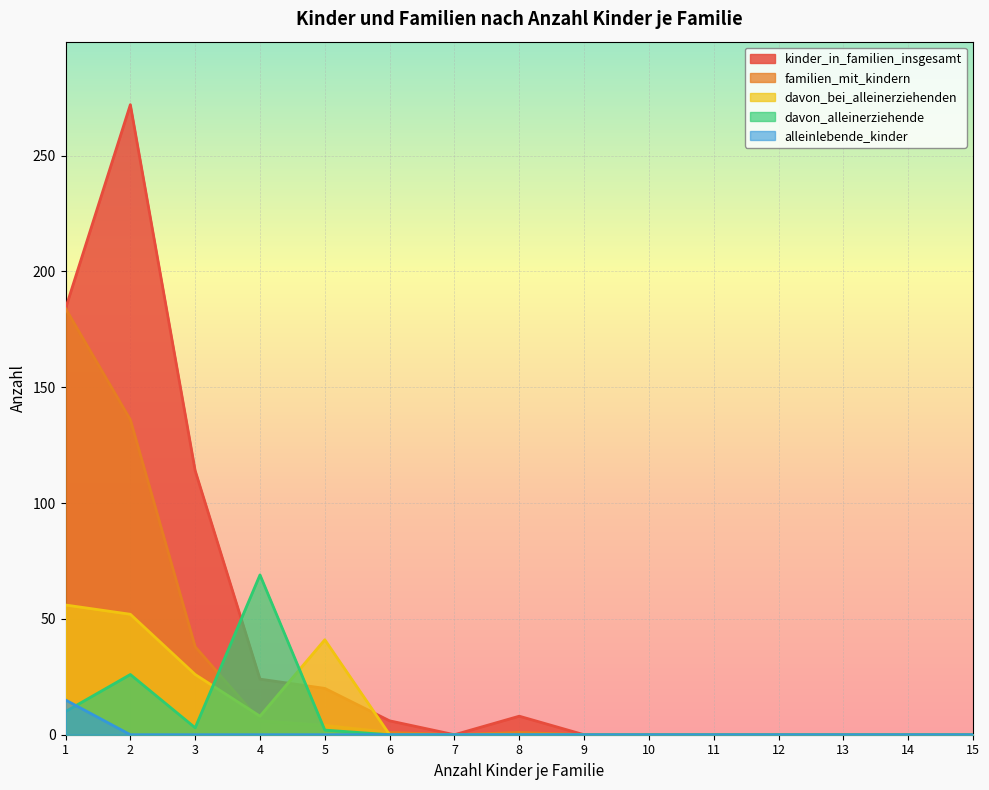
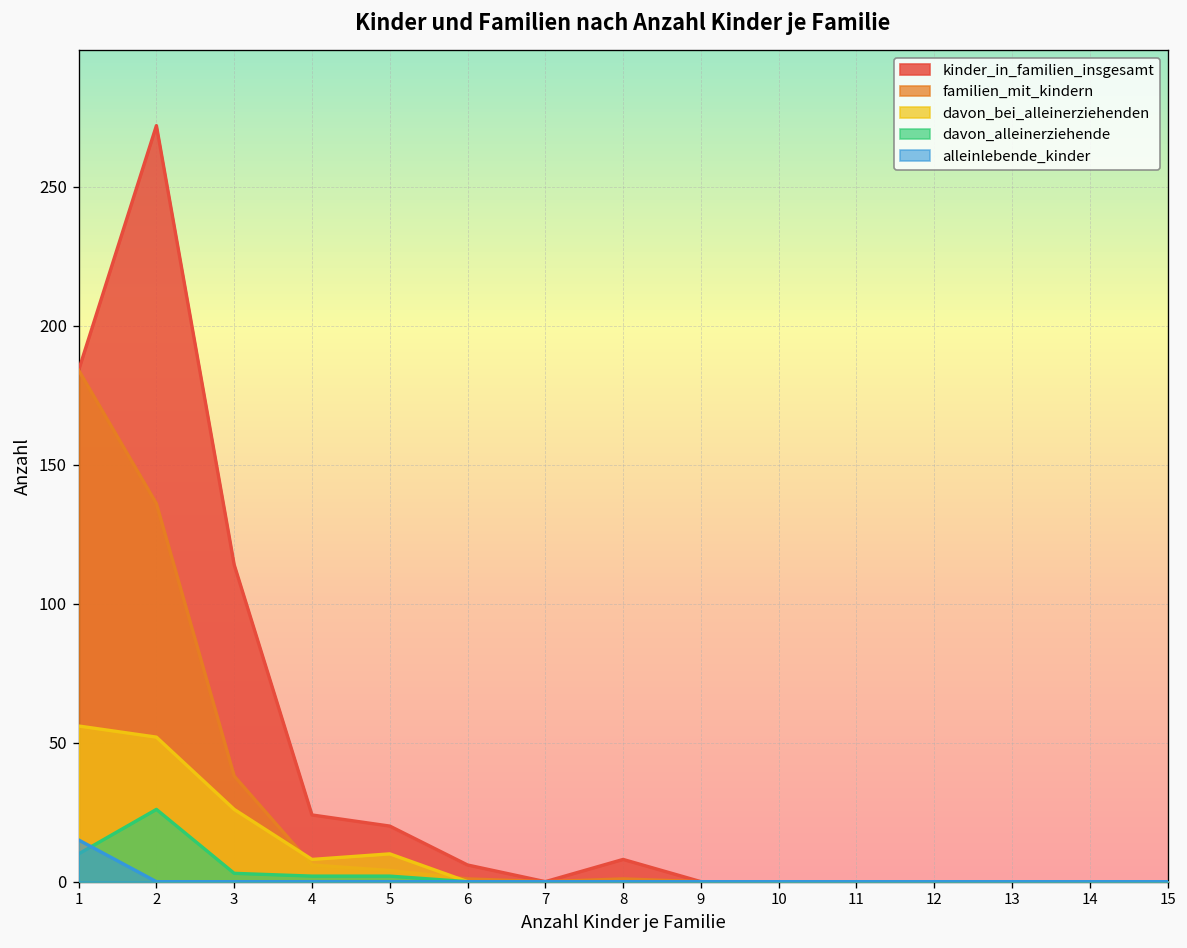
  {
    "davon_bei_alleinerziehenden": {
      "1": 56,
      "2": 52,
      "3": 26,
      "4": 8,
-     "5": 41
+     "5": 10
    },
    "davon_alleinerziehende": {
      "1": 10,
      "2": 26,
      "3": 3,
-     "4": 69,
+     "4": 2,
      "5": 2
    },
    "alleinlebende_kinder": {
      "1": 15,
      "2": 0,
      "3": 0,
      "4": 0,
      "5": 0
    }
  }
